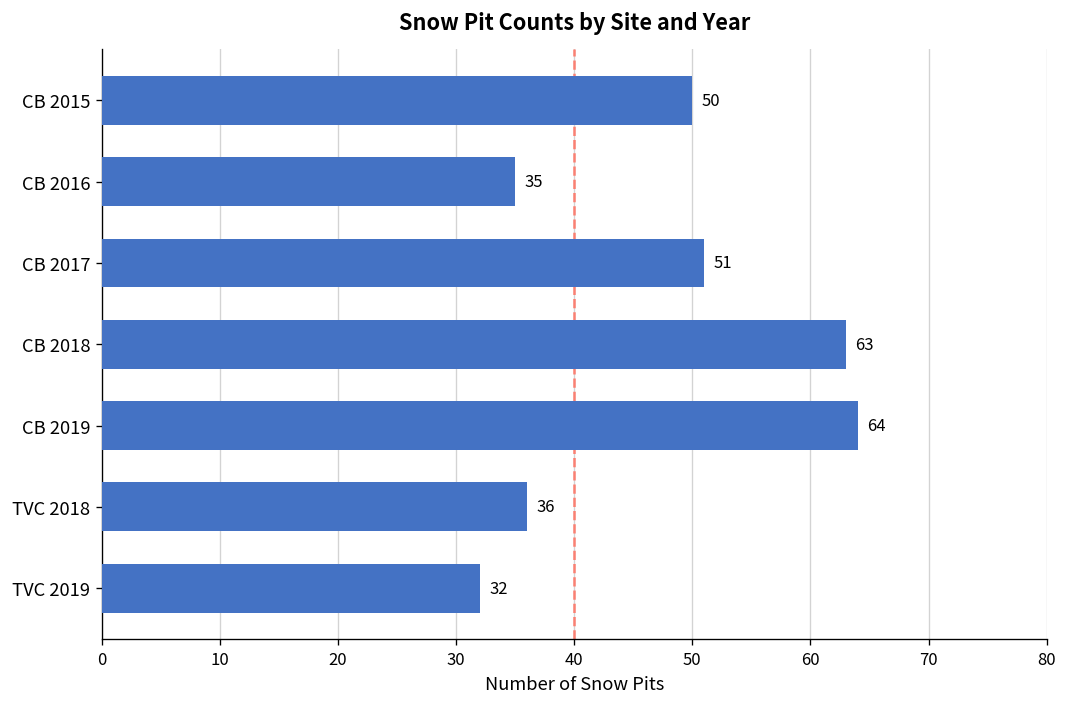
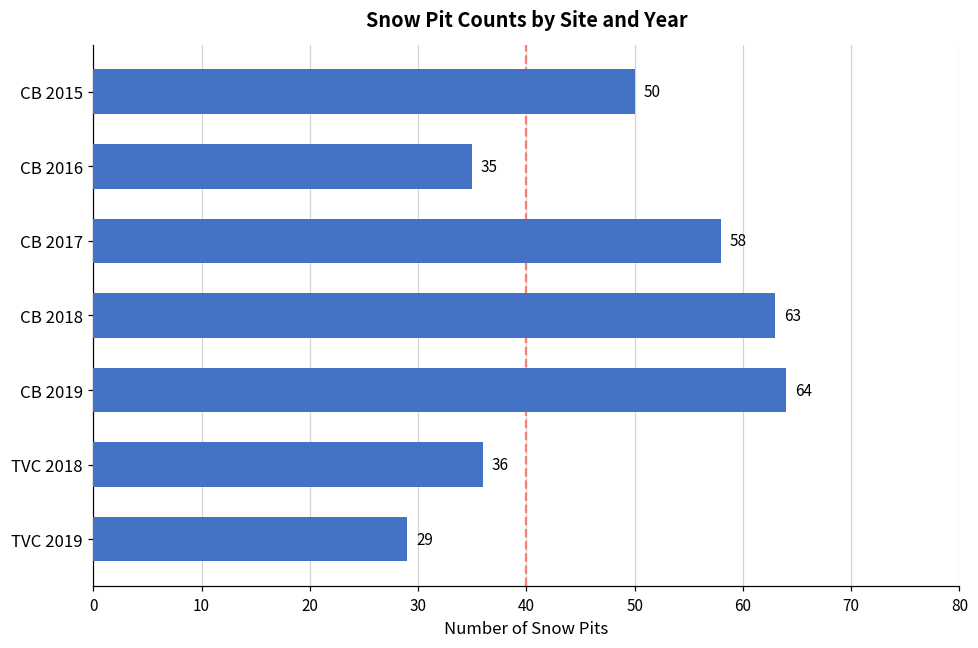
  {
    "CB 2015": 50,
    "CB 2016": 35,
-   "CB 2017": 51,
+   "CB 2017": 58,
    "CB 2018": 63,
    "CB 2019": 64,
    "TVC 2018": 36,
-   "TVC 2019": 32
+   "TVC 2019": 29
  }
